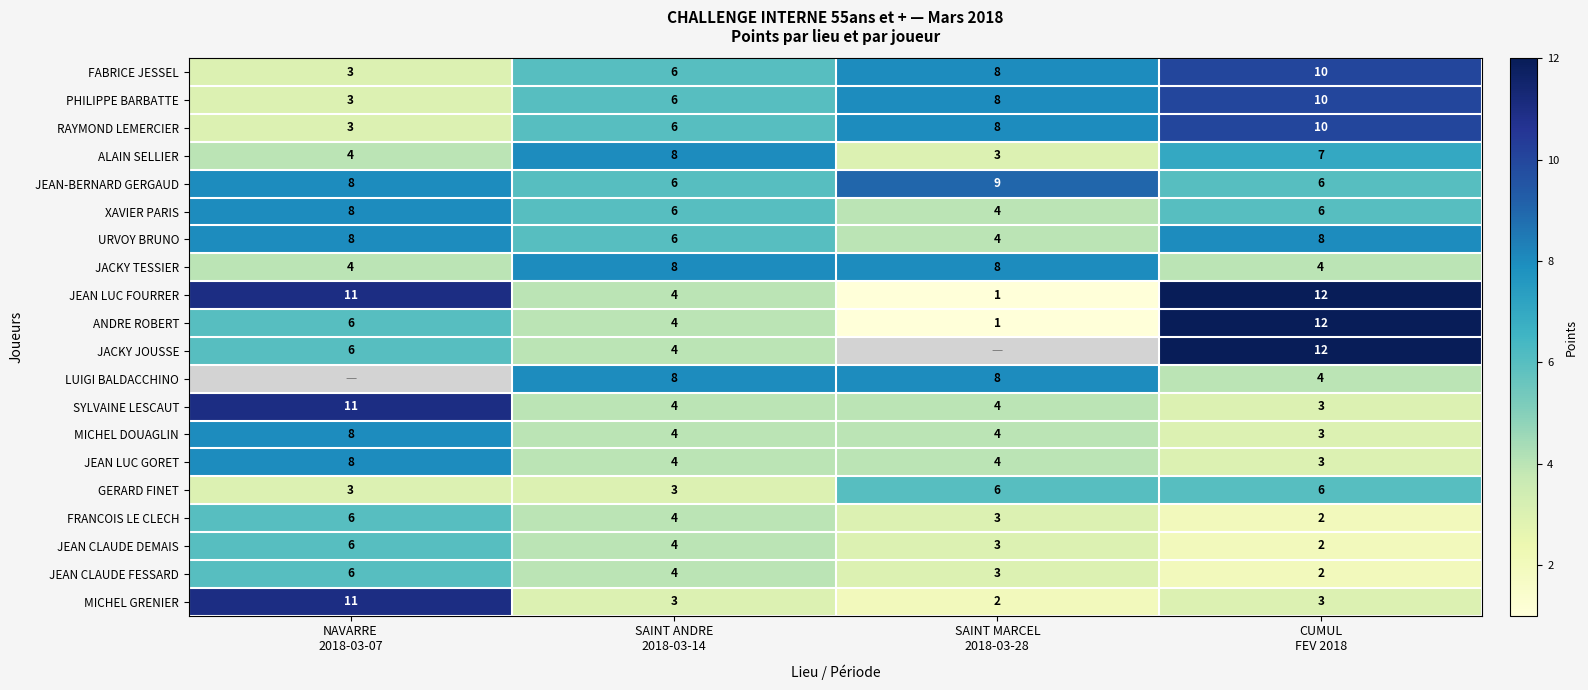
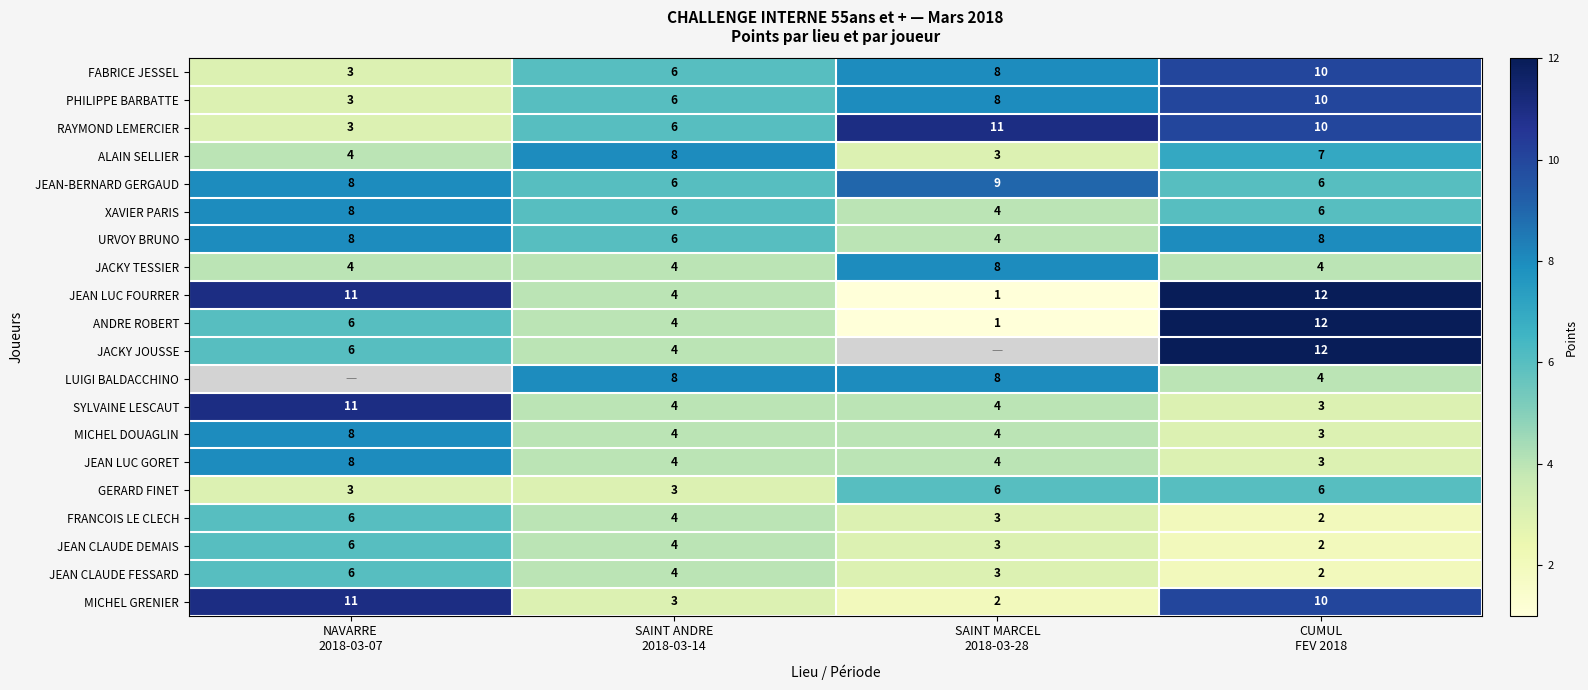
  {
    "FABRICE JESSEL": {
      "NAVARRE 2018-03-07": 3,
      "SAINT ANDRE 2018-03-14": 6,
      "SAINT MARCEL 2018-03-28": 8,
      "CUMUL FEV 2018": 10
    },
    "PHILIPPE BARBATTE": {
      "NAVARRE 2018-03-07": 3,
      "SAINT ANDRE 2018-03-14": 6,
      "SAINT MARCEL 2018-03-28": 8,
      "CUMUL FEV 2018": 10
    },
    "RAYMOND LEMERCIER": {
      "NAVARRE 2018-03-07": 3,
      "SAINT ANDRE 2018-03-14": 6,
-     "SAINT MARCEL 2018-03-28": 8,
+     "SAINT MARCEL 2018-03-28": 11,
      "CUMUL FEV 2018": 10
    },
    "ALAIN SELLIER": {
      "NAVARRE 2018-03-07": 4,
      "SAINT ANDRE 2018-03-14": 8,
      "SAINT MARCEL 2018-03-28": 3,
      "CUMUL FEV 2018": 7
    },
    "JEAN-BERNARD GERGAUD": {
      "NAVARRE 2018-03-07": 8,
      "SAINT ANDRE 2018-03-14": 6,
      "SAINT MARCEL 2018-03-28": 9,
      "CUMUL FEV 2018": 6
    },
    "XAVIER PARIS": {
      "NAVARRE 2018-03-07": 8,
      "SAINT ANDRE 2018-03-14": 6,
      "SAINT MARCEL 2018-03-28": 4,
      "CUMUL FEV 2018": 6
    },
    "URVOY BRUNO": {
      "NAVARRE 2018-03-07": 8,
      "SAINT ANDRE 2018-03-14": 6,
      "SAINT MARCEL 2018-03-28": 4,
      "CUMUL FEV 2018": 8
    },
    "JACKY TESSIER": {
      "NAVARRE 2018-03-07": 4,
-     "SAINT ANDRE 2018-03-14": 8,
+     "SAINT ANDRE 2018-03-14": 4,
      "SAINT MARCEL 2018-03-28": 8,
      "CUMUL FEV 2018": 4
    },
    "JEAN LUC FOURRER": {
      "NAVARRE 2018-03-07": 11,
      "SAINT ANDRE 2018-03-14": 4,
      "SAINT MARCEL 2018-03-28": 1,
      "CUMUL FEV 2018": 12
    },
    "ANDRE ROBERT": {
      "NAVARRE 2018-03-07": 6,
      "SAINT ANDRE 2018-03-14": 4,
      "SAINT MARCEL 2018-03-28": 1,
      "CUMUL FEV 2018": 12
    },
    "JACKY JOUSSE": {
      "NAVARRE 2018-03-07": 6,
      "SAINT ANDRE 2018-03-14": 4,
      "CUMUL FEV 2018": 12
    },
    "LUIGI BALDACCHINO": {
      "SAINT ANDRE 2018-03-14": 8,
      "SAINT MARCEL 2018-03-28": 8,
      "CUMUL FEV 2018": 4
    },
    "SYLVAINE LESCAUT": {
      "NAVARRE 2018-03-07": 11,
      "SAINT ANDRE 2018-03-14": 4,
      "SAINT MARCEL 2018-03-28": 4,
      "CUMUL FEV 2018": 3
    },
    "MICHEL DOUAGLIN": {
      "NAVARRE 2018-03-07": 8,
      "SAINT ANDRE 2018-03-14": 4,
      "SAINT MARCEL 2018-03-28": 4,
      "CUMUL FEV 2018": 3
    },
    "JEAN LUC GORET": {
      "NAVARRE 2018-03-07": 8,
      "SAINT ANDRE 2018-03-14": 4,
      "SAINT MARCEL 2018-03-28": 4,
      "CUMUL FEV 2018": 3
    },
    "GERARD FINET": {
      "NAVARRE 2018-03-07": 3,
      "SAINT ANDRE 2018-03-14": 3,
      "SAINT MARCEL 2018-03-28": 6,
      "CUMUL FEV 2018": 6
    },
    "FRANCOIS LE CLECH": {
      "NAVARRE 2018-03-07": 6,
      "SAINT ANDRE 2018-03-14": 4,
      "SAINT MARCEL 2018-03-28": 3,
      "CUMUL FEV 2018": 2
    },
    "JEAN CLAUDE DEMAIS": {
      "NAVARRE 2018-03-07": 6,
      "SAINT ANDRE 2018-03-14": 4,
      "SAINT MARCEL 2018-03-28": 3,
      "CUMUL FEV 2018": 2
    },
    "JEAN CLAUDE FESSARD": {
      "NAVARRE 2018-03-07": 6,
      "SAINT ANDRE 2018-03-14": 4,
      "SAINT MARCEL 2018-03-28": 3,
      "CUMUL FEV 2018": 2
    },
    "MICHEL GRENIER": {
      "NAVARRE 2018-03-07": 11,
      "SAINT ANDRE 2018-03-14": 3,
      "SAINT MARCEL 2018-03-28": 2,
-     "CUMUL FEV 2018": 3
+     "CUMUL FEV 2018": 10
    }
  }
